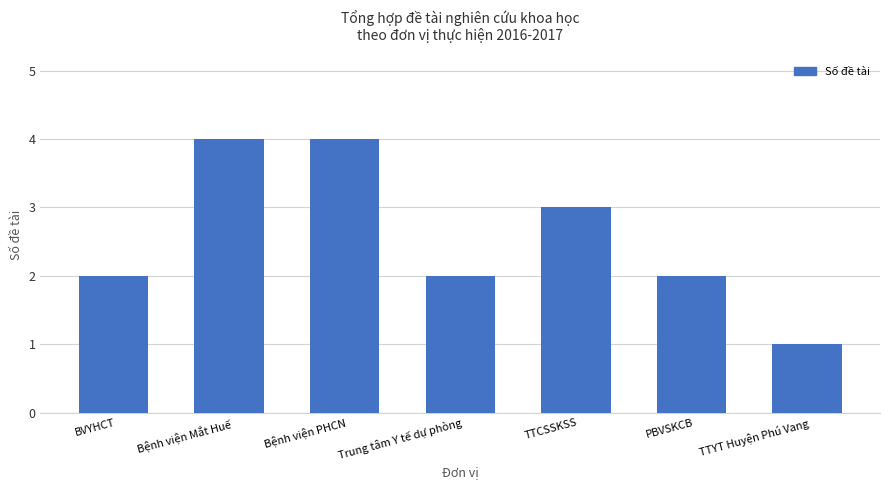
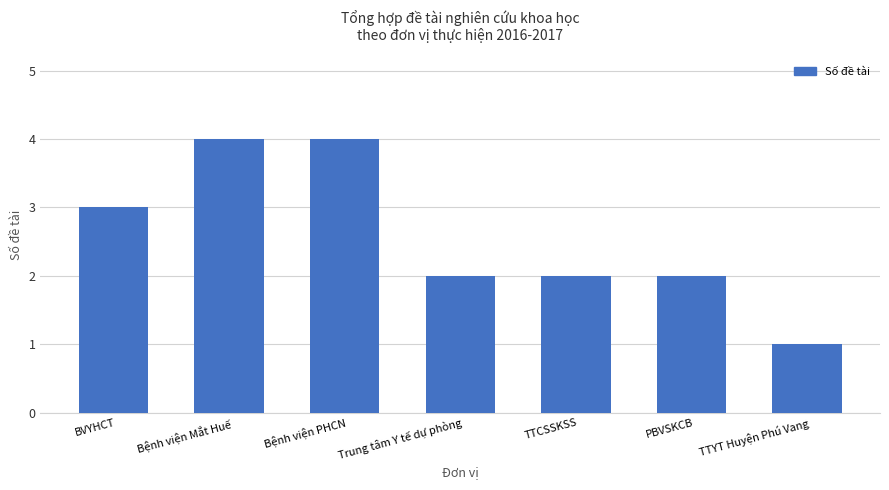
  {
-   "BVYHCT": 2,
+   "BVYHCT": 3,
    "Bệnh viện Mắt Huế": 4,
    "Bệnh viện PHCN": 4,
    "Trung tâm Y tế dự phòng": 2,
-   "TTCSSKSS": 3,
+   "TTCSSKSS": 2,
    "PBVSKCB": 2,
    "TTYT Huyện Phú Vang": 1
  }
